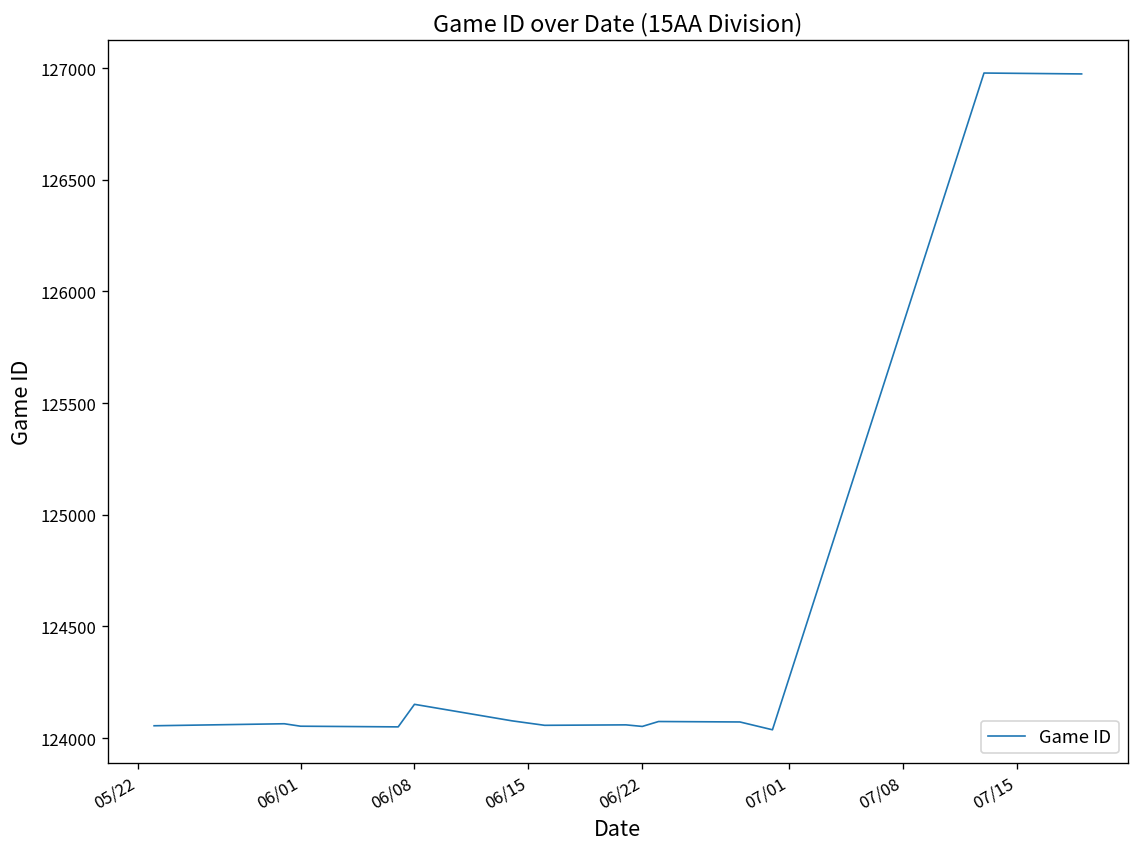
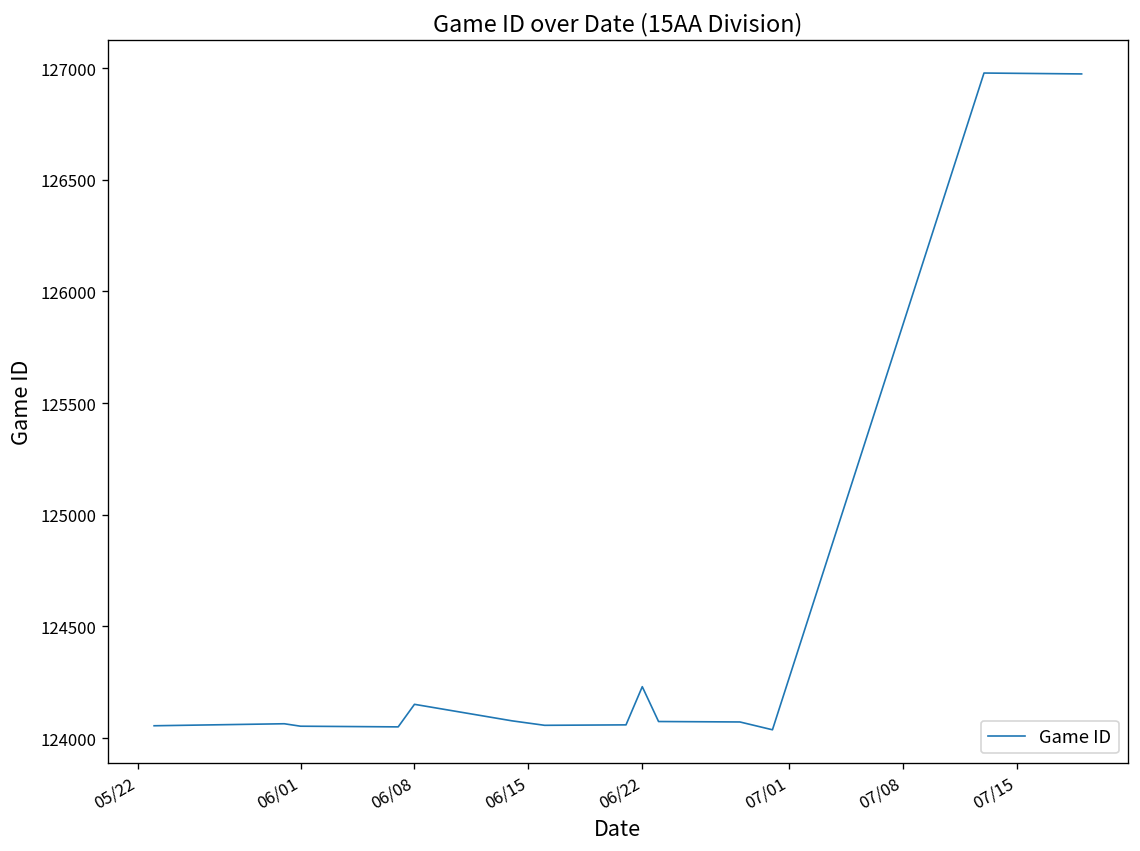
  {
    "06/01": 124050,
    "06/08": 124150,
-   "06/22": 124050
+   "06/22": 124230
  }
